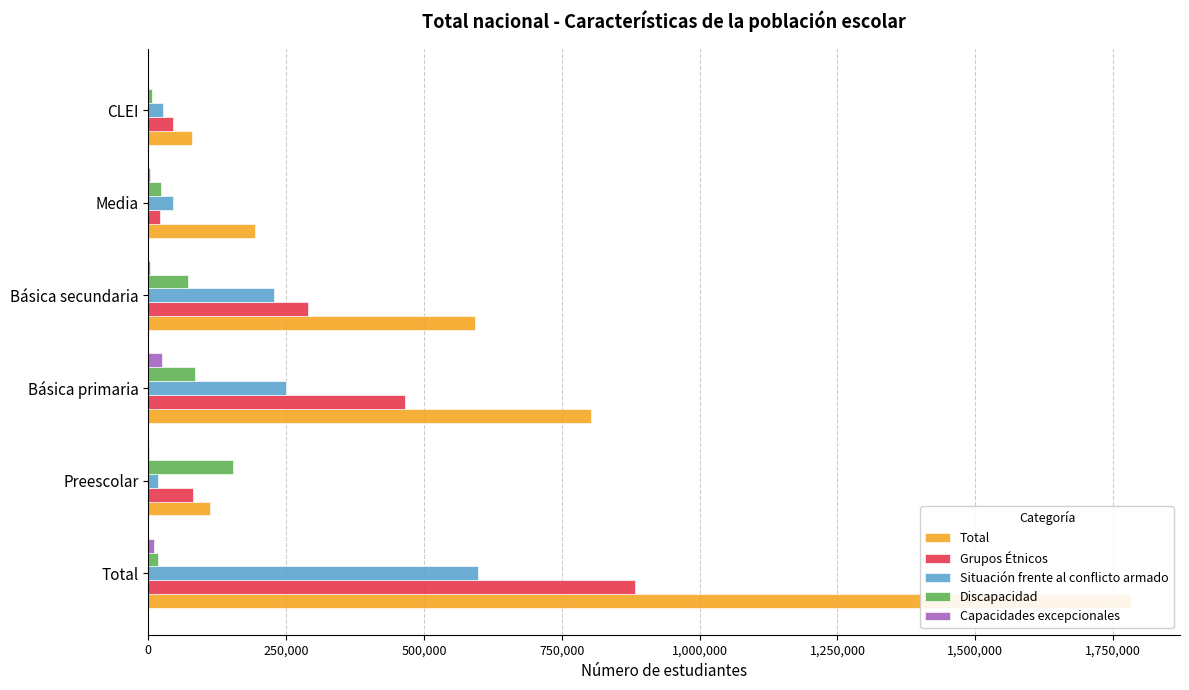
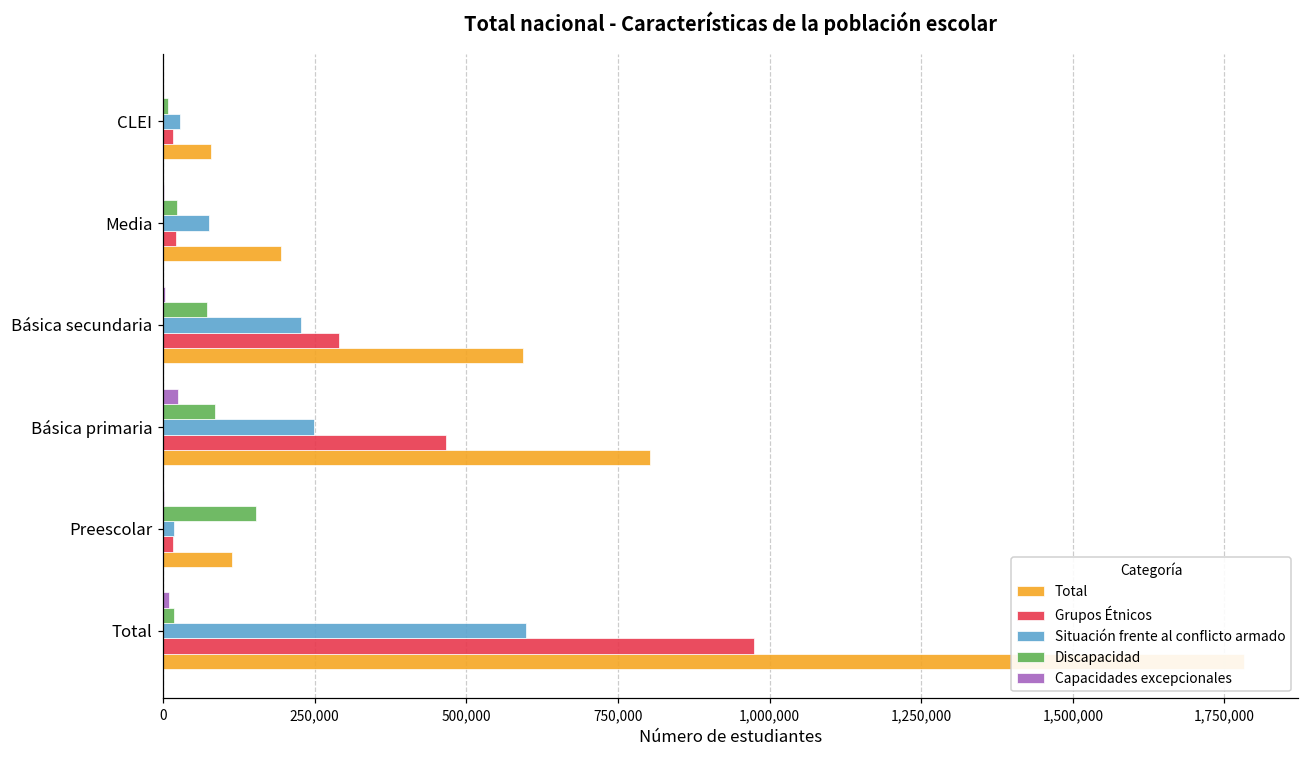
  {
    "Total": {
      "CLEI": "80,000",
      "Media": "190,000",
      "Básica secundaria": "590,000",
      "Básica primaria": "800,000",
      "Preescolar": "110,000"
    },
    "Grupos Étnicos": {
-     "CLEI": "40,000",
+     "CLEI": "20,000",
      "Media": "20,000",
      "Básica secundaria": "290,000",
      "Básica primaria": "470,000",
-     "Preescolar": "80,000",
-     "Total": "880,000"
+     "Preescolar": "20,000",
+     "Total": "970,000"
    },
    "Situación frente al conflicto armado": {
      "CLEI": "30,000",
-     "Media": "40,000",
+     "Media": "80,000",
      "Básica secundaria": "230,000",
      "Básica primaria": "250,000",
      "Preescolar": "20,000",
      "Total": "600,000"
    },
    "Discapacidad": {
      "CLEI": "10,000",
      "Media": "20,000",
      "Básica secundaria": "70,000",
      "Básica primaria": "80,000",
      "Preescolar": "150,000",
      "Total": "20,000"
    },
    "Capacidades excepcionales": {
      "Básica primaria": "20,000",
      "Total": "10,000"
    }
  }
